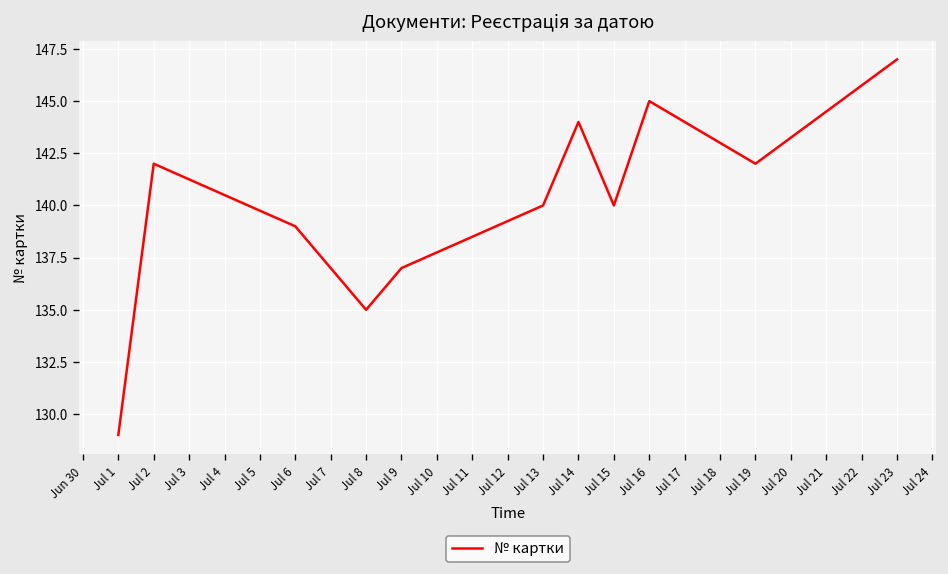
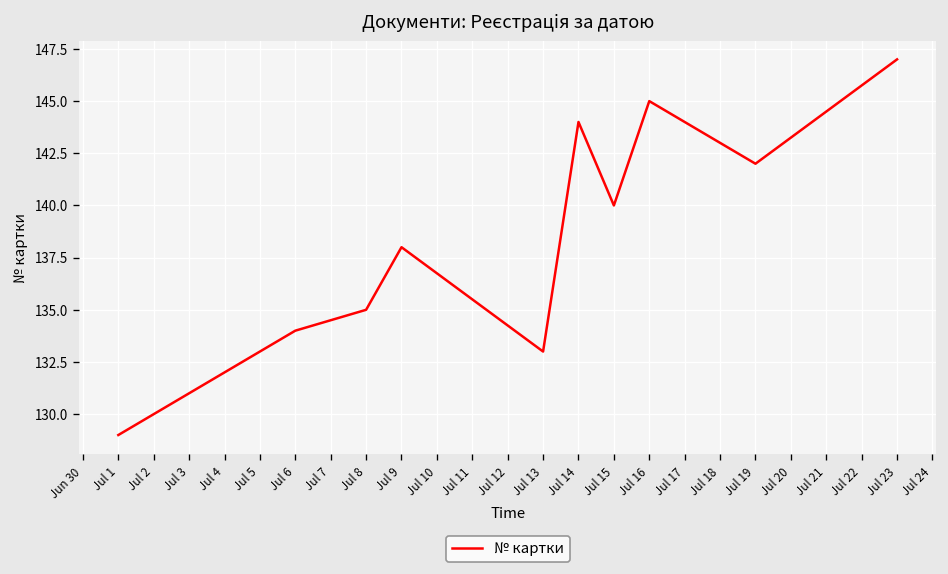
  {
    "Jul 1": 129,
-   "Jul 2": 142,
-   "Jul 6": 139,
+   "Jul 2": 130,
+   "Jul 6": 134,
    "Jul 8": 135,
-   "Jul 9": 137,
-   "Jul 13": 140,
+   "Jul 9": 138,
+   "Jul 13": 133,
    "Jul 14": 144,
    "Jul 15": 140,
    "Jul 16": 145,
    "Jul 19": 142,
    "Jul 23": 147
  }
